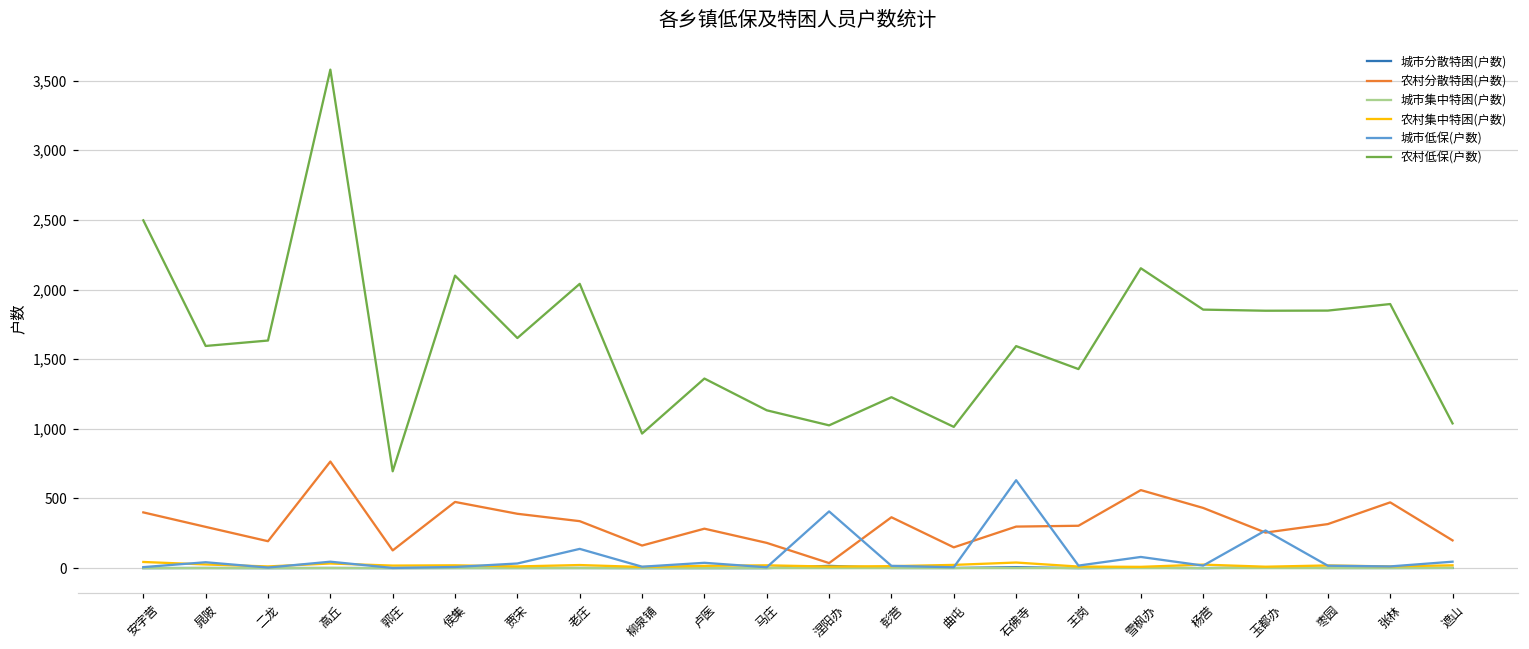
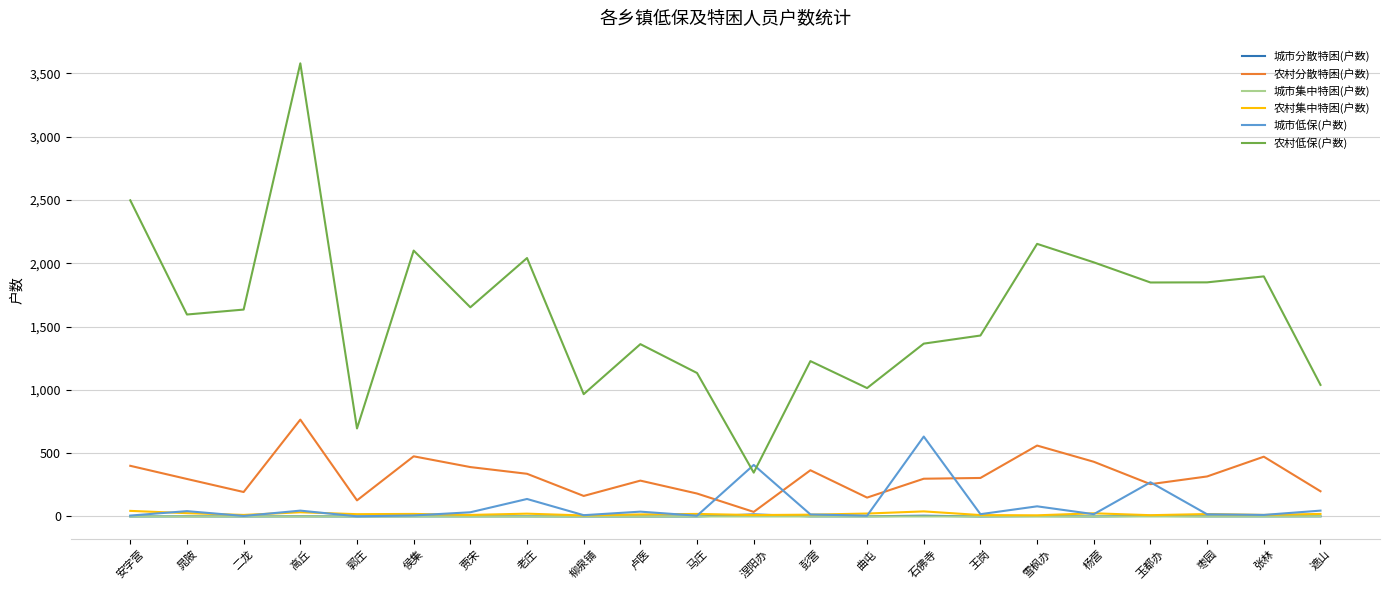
  {
    "农村分散特困(户数)": {
      "安字营": "400",
      "晁陂": "300",
      "二龙": "190",
      "高丘": "770",
      "郭庄": "130",
      "侯集": "480",
      "贾宋": "390",
      "老庄": "340",
      "柳泉铺": "160",
      "卢医": "280",
      "马庄": "180",
      "彭营": "370",
      "曲屯": "150",
      "石佛寺": "300",
      "王岗": "300",
      "雪枫办": "560",
      "杨营": "430",
      "枣园": "320",
      "张林": "470",
      "遮山": "200"
    },
    "农村集中特困(户数)": {
      "安字营": "40",
      "老庄": "20",
      "石佛寺": "40"
    },
    "城市低保(户数)": {
      "贾宋": "30",
      "老庄": "140",
      "卢医": "40",
      "涅阳办": "410",
      "石佛寺": "630",
      "雪枫办": "80",
      "遮山": "50"
    },
    "农村低保(户数)": {
      "安字营": "2,500",
      "晁陂": "1,600",
      "二龙": "1,630",
      "高丘": "3,580",
      "郭庄": "700",
      "侯集": "2,100",
      "贾宋": "1,650",
      "老庄": "2,040",
      "柳泉铺": "970",
      "卢医": "1,360",
      "马庄": "1,130",
-     "涅阳办": "1,030",
+     "涅阳办": "350",
      "彭营": "1,230",
      "曲屯": "1,010",
-     "石佛寺": "1,590",
+     "石佛寺": "1,370",
      "王岗": "1,430",
      "雪枫办": "2,150",
-     "杨营": "1,860",
+     "杨营": "2,010",
      "玉都办": "1,850",
      "枣园": "1,850",
      "张林": "1,900",
      "遮山": "1,040"
    }
  }
